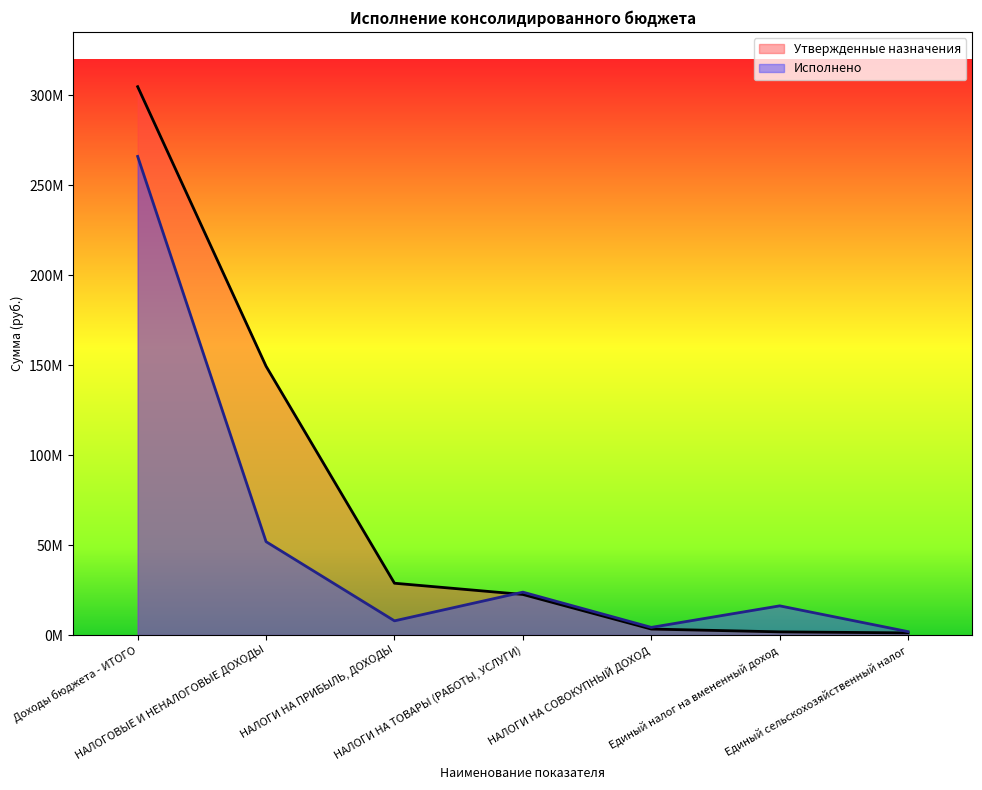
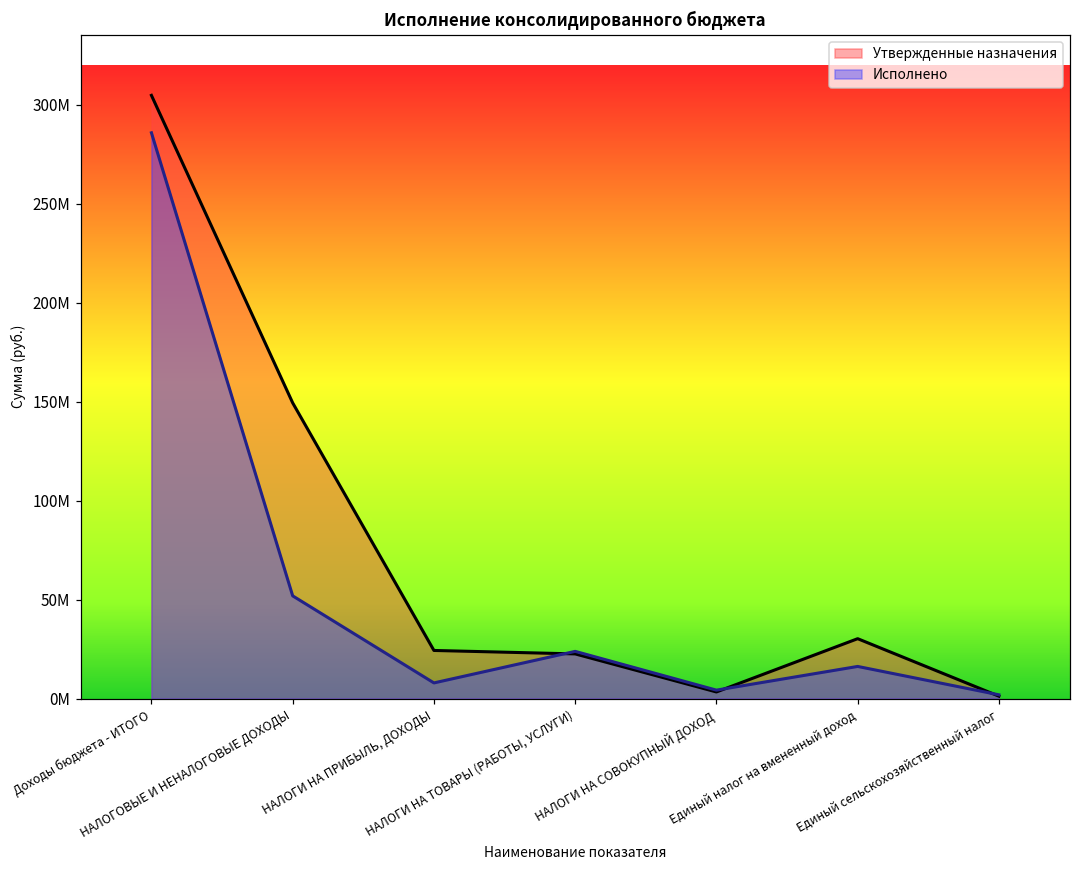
  {
    "Утвержденные назначения": {
      "Доходы бюджета - ИТОГО": 305000000,
      "НАЛОГОВЫЕ И НЕНАЛОГОВЫЕ ДОХОДЫ": 149000000,
-     "НАЛОГИ НА ПРИБЫЛЬ, ДОХОДЫ": 29000000,
-     "Единый налог на вмененный доход": 2000000
+     "НАЛОГИ НА ПРИБЫЛЬ, ДОХОДЫ": 24000000,
+     "Единый налог на вмененный доход": 30000000
    },
    "Исполнено": {
-     "Доходы бюджета - ИТОГО": 266000000,
+     "Доходы бюджета - ИТОГО": 286000000,
      "НАЛОГОВЫЕ И НЕНАЛОГОВЫЕ ДОХОДЫ": 52000000,
      "НАЛОГИ НА ПРИБЫЛЬ, ДОХОДЫ": 8000000,
      "Единый налог на вмененный доход": 16000000
    }
  }
